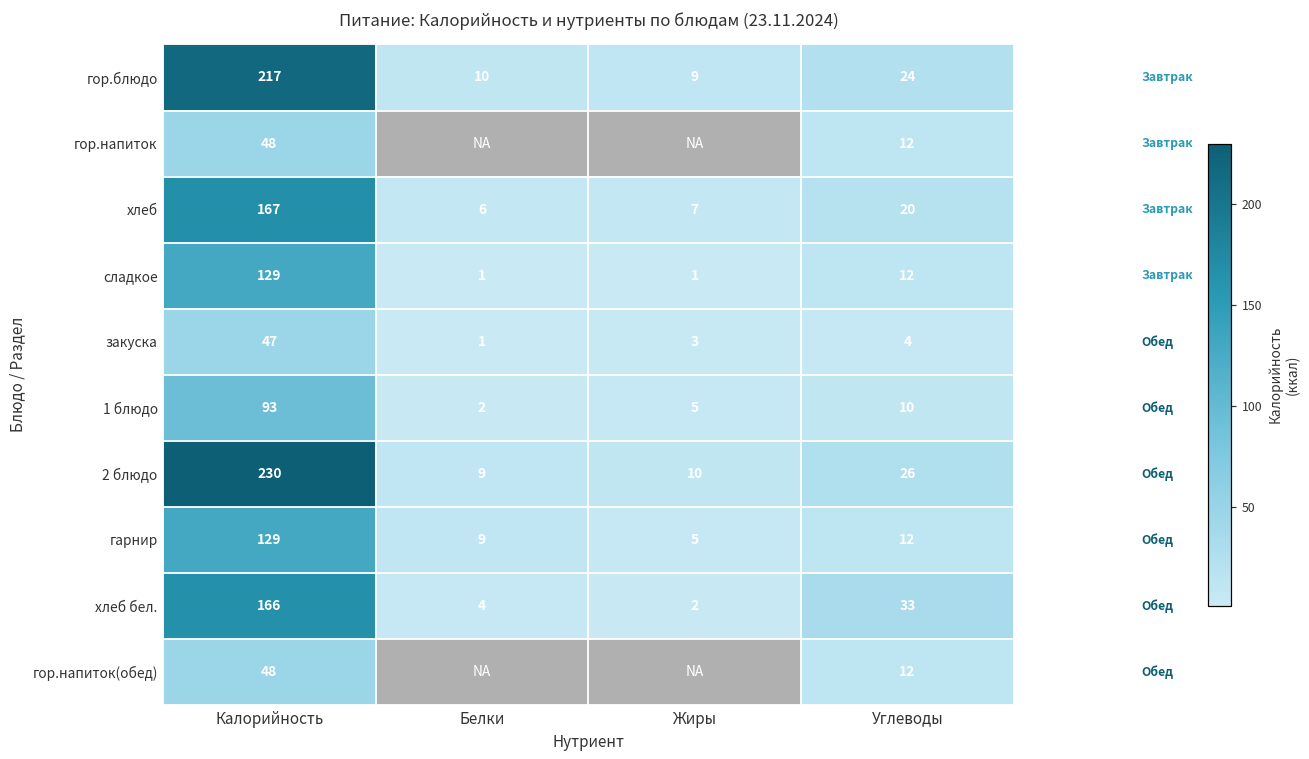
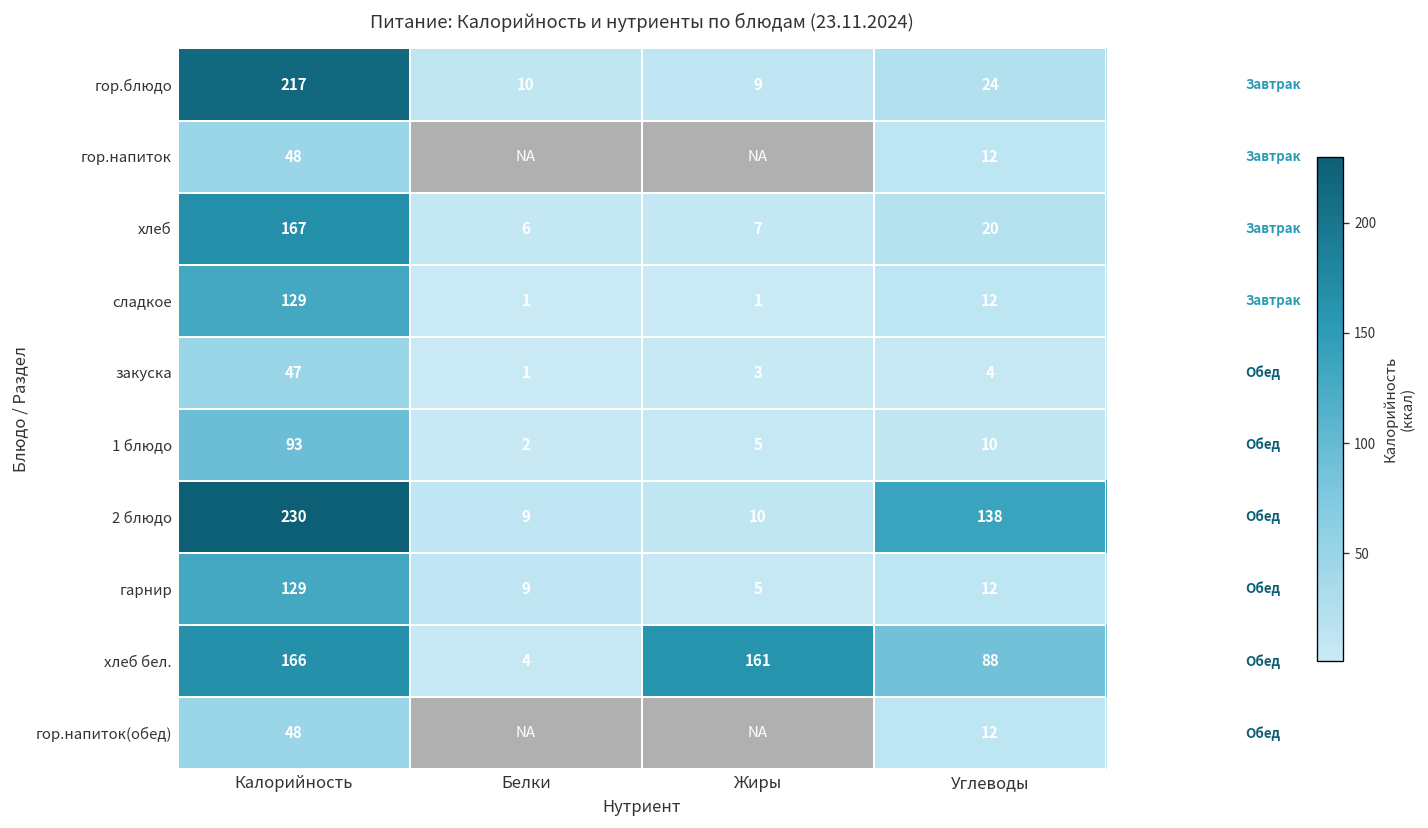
  {
    "гор.блюдо": {
      "Калорийность": 217,
      "Белки": 10,
      "Жиры": 9,
      "Углеводы": 24
    },
    "гор.напиток": {
      "Калорийность": 48,
      "Углеводы": 12
    },
    "хлеб": {
      "Калорийность": 167,
      "Белки": 6,
      "Жиры": 7,
      "Углеводы": 20
    },
    "сладкое": {
      "Калорийность": 129,
      "Белки": 1,
      "Жиры": 1,
      "Углеводы": 12
    },
    "закуска": {
      "Калорийность": 47,
      "Белки": 1,
      "Жиры": 3,
      "Углеводы": 4
    },
    "1 блюдо": {
      "Калорийность": 93,
      "Белки": 2,
      "Жиры": 5,
      "Углеводы": 10
    },
    "2 блюдо": {
      "Калорийность": 230,
      "Белки": 9,
      "Жиры": 10,
-     "Углеводы": 26
+     "Углеводы": 138
    },
    "гарнир": {
      "Калорийность": 129,
      "Белки": 9,
      "Жиры": 5,
      "Углеводы": 12
    },
    "хлеб бел.": {
      "Калорийность": 166,
      "Белки": 4,
-     "Жиры": 2,
-     "Углеводы": 33
+     "Жиры": 161,
+     "Углеводы": 88
    },
    "гор.напиток(обед)": {
      "Калорийность": 48,
      "Углеводы": 12
    }
  }
